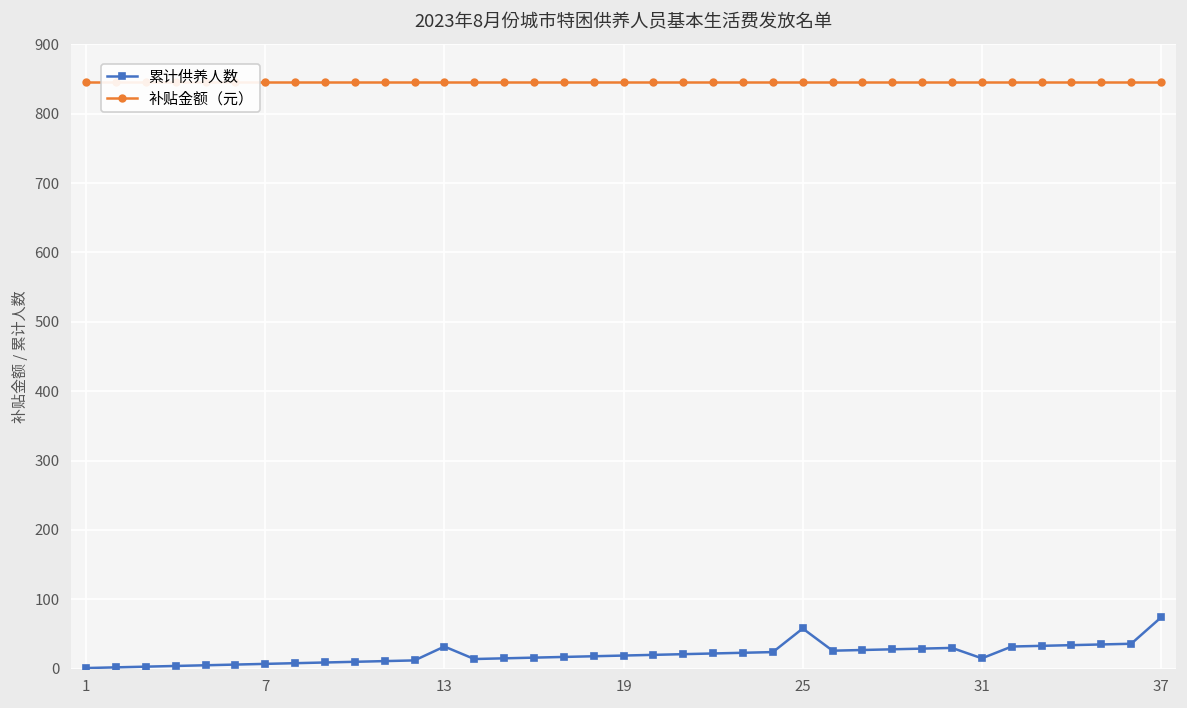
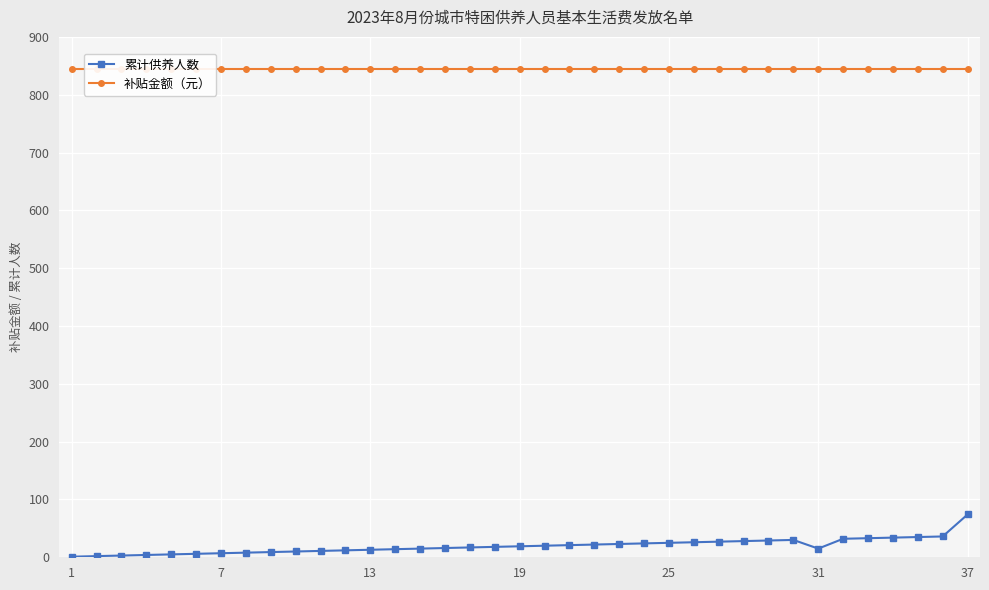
  {
    "累计供养人数": {
      "1": 0,
      "7": 10,
-     "13": 30,
+     "13": 10,
      "19": 20,
-     "25": 60,
+     "25": 30,
      "31": 20,
      "37": 70
    },
    "补贴金额（元）": {
      "1": 850,
      "7": 850,
      "13": 850,
      "19": 850,
      "25": 850,
      "31": 850,
      "37": 850
    }
  }
